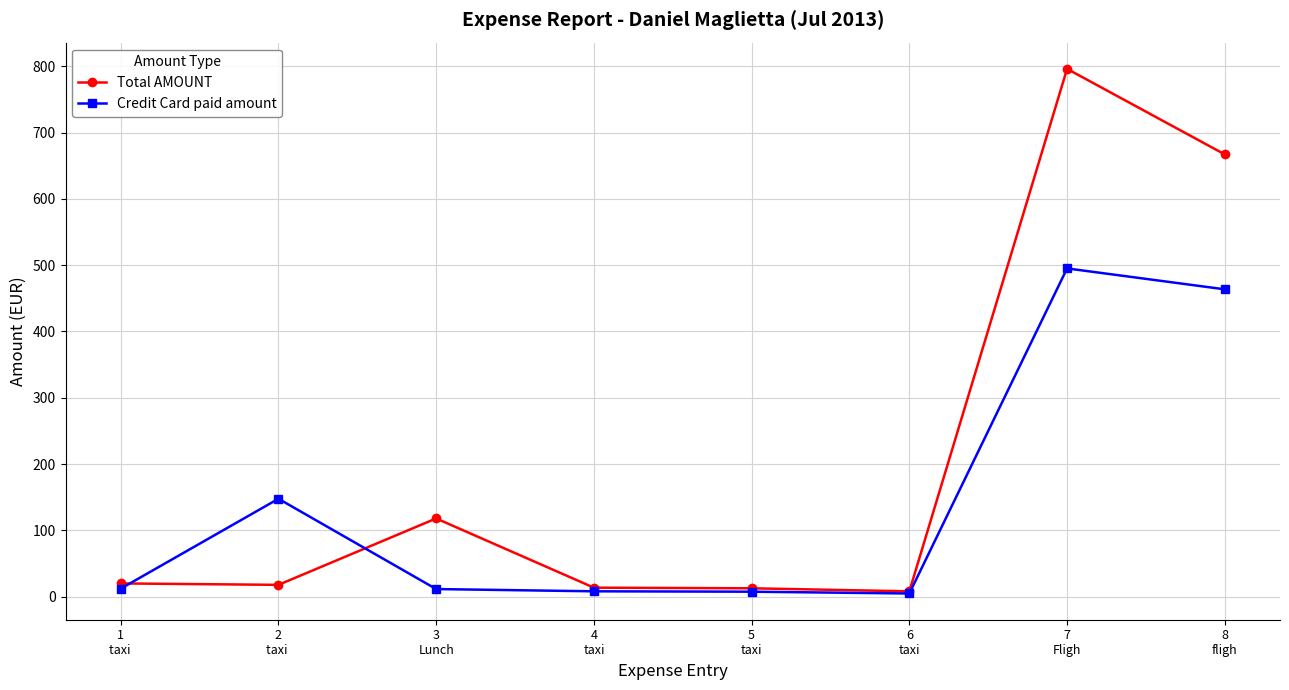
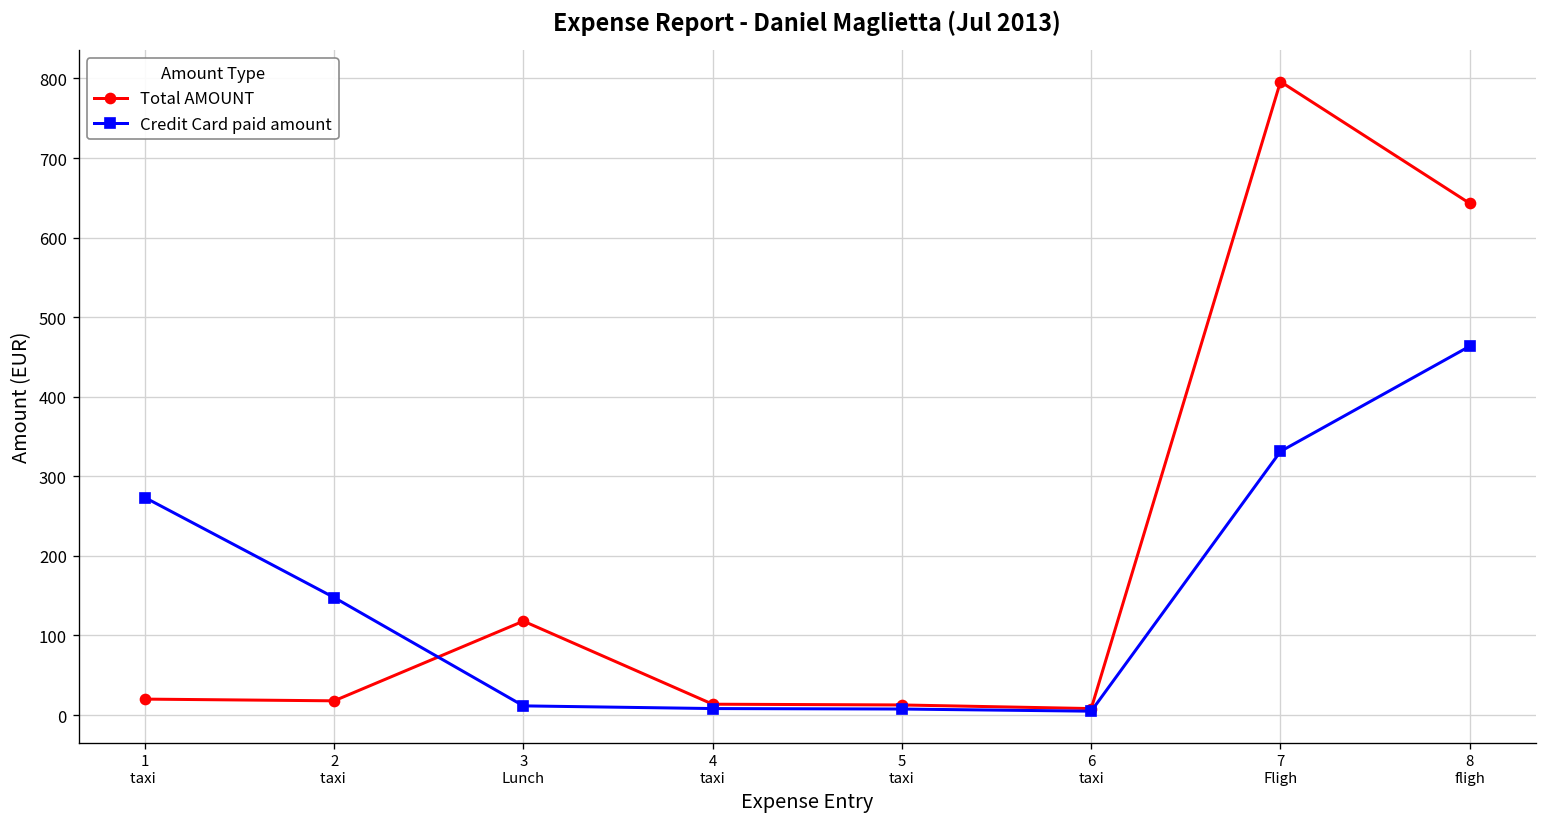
  {
    "Total AMOUNT": {
      "1 taxi": 20,
      "2 taxi": 20,
      "3 Lunch": 120,
      "4 taxi": 10,
      "5 taxi": 10,
      "7 Fligh": 800,
-     "8 fligh": 670
+     "8 fligh": 640
    },
    "Credit Card paid amount": {
-     "1 taxi": 10,
+     "1 taxi": 270,
      "2 taxi": 150,
      "3 Lunch": 10,
      "4 taxi": 10,
      "5 taxi": 10,
-     "7 Fligh": 500,
+     "7 Fligh": 330,
      "8 fligh": 460
    }
  }
